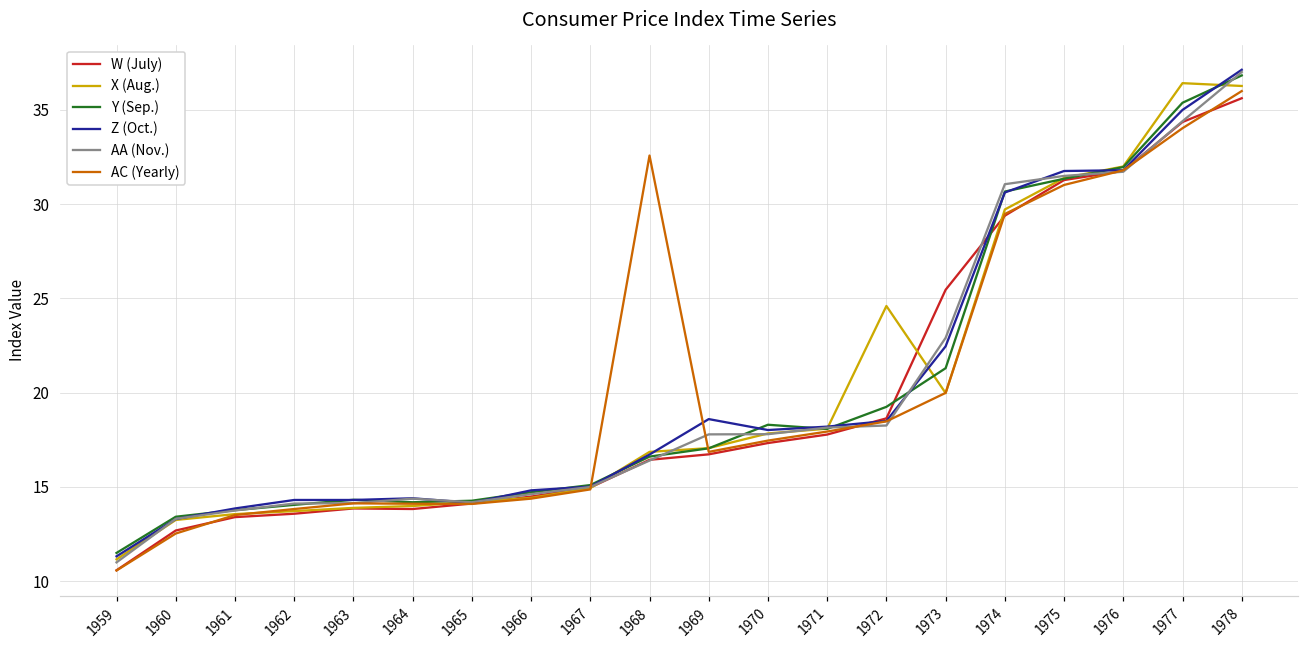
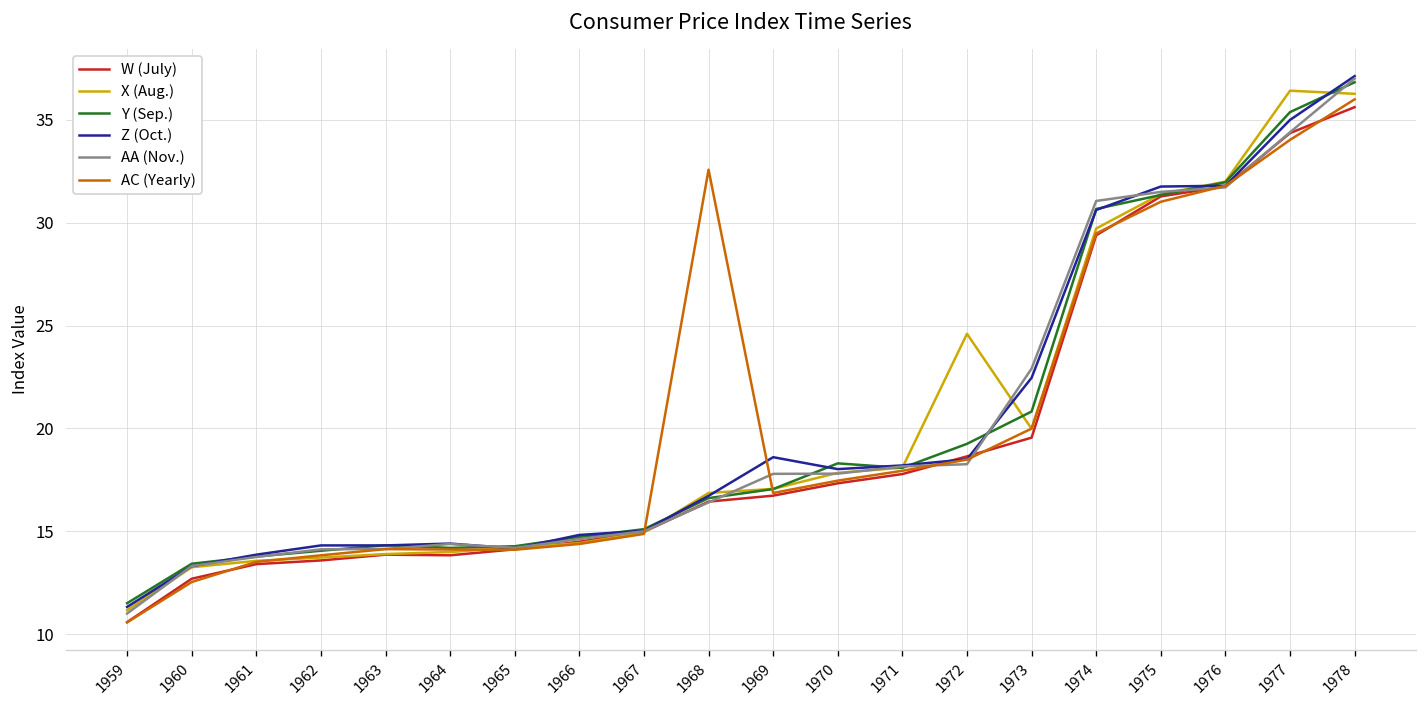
  {
    "W (July)": {
      "1960": 12.7,
      "1964": 13.8,
      "1971": 17.8,
-     "1973": 25.5,
+     "1973": 19.6,
      "1978": 35.6
    },
    "X (Aug.)": {
      "1959": 11.2,
      "1972": 24.6,
      "1974": 29.7,
      "1977": 36.4,
      "1978": 36.3
    },
    "Y (Sep.)": {
      "1959": 11.5,
      "1970": 18.3,
      "1972": 19.3,
-     "1973": 21.3,
+     "1973": 20.8,
      "1977": 35.4,
      "1978": 36.8
    },
    "Z (Oct.)": {
      "1959": 11.3,
      "1962": 14.3,
      "1969": 18.6,
      "1970": 18.0,
      "1973": 22.5,
      "1975": 31.8,
      "1977": 35.0
    },
    "AA (Nov.)": {
      "1959": 11.0,
      "1969": 17.8,
      "1972": 18.3,
      "1973": 22.9,
      "1974": 31.1
    },
    "AC (Yearly)": {
      "1960": 12.5,
      "1968": 32.6,
      "1975": 31.0,
      "1977": 34.0,
      "1978": 36.0
    }
  }
